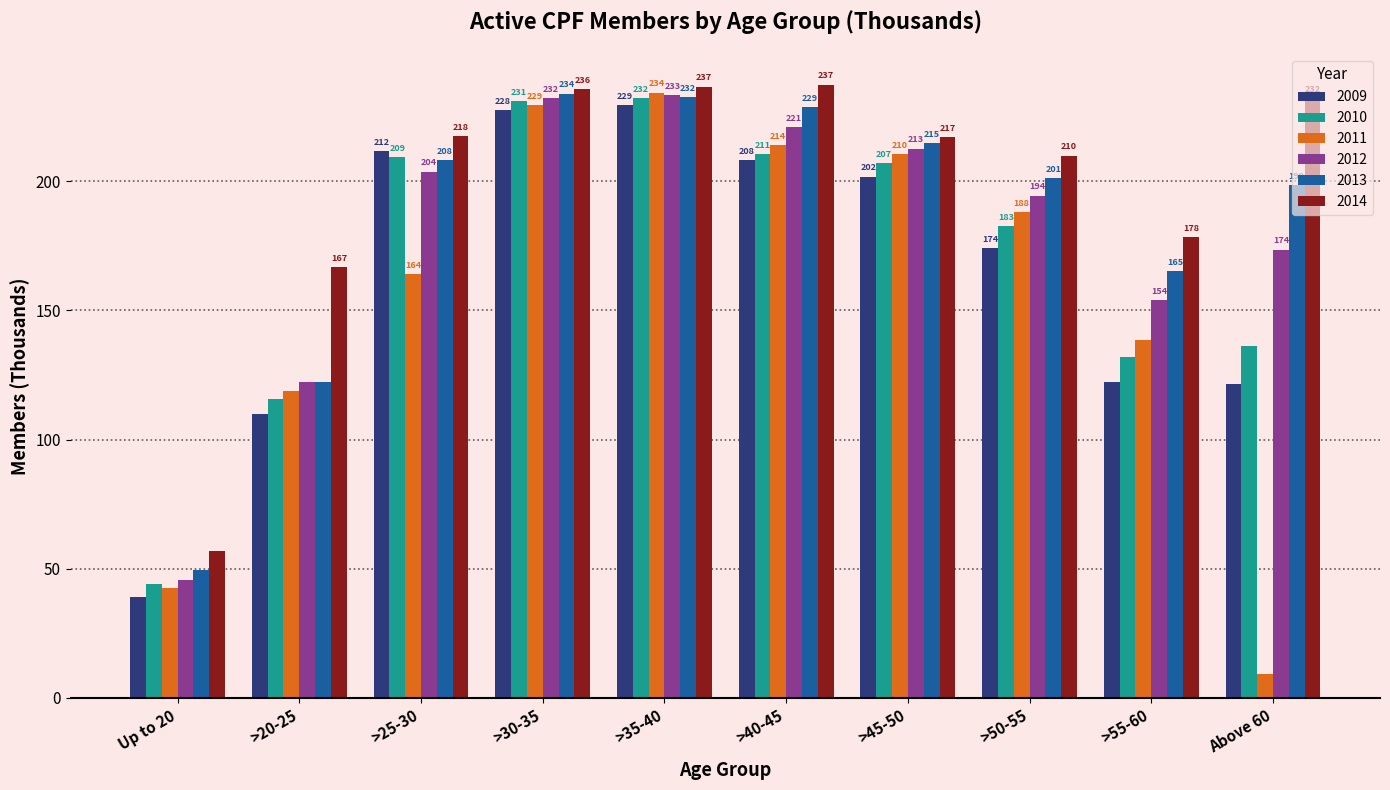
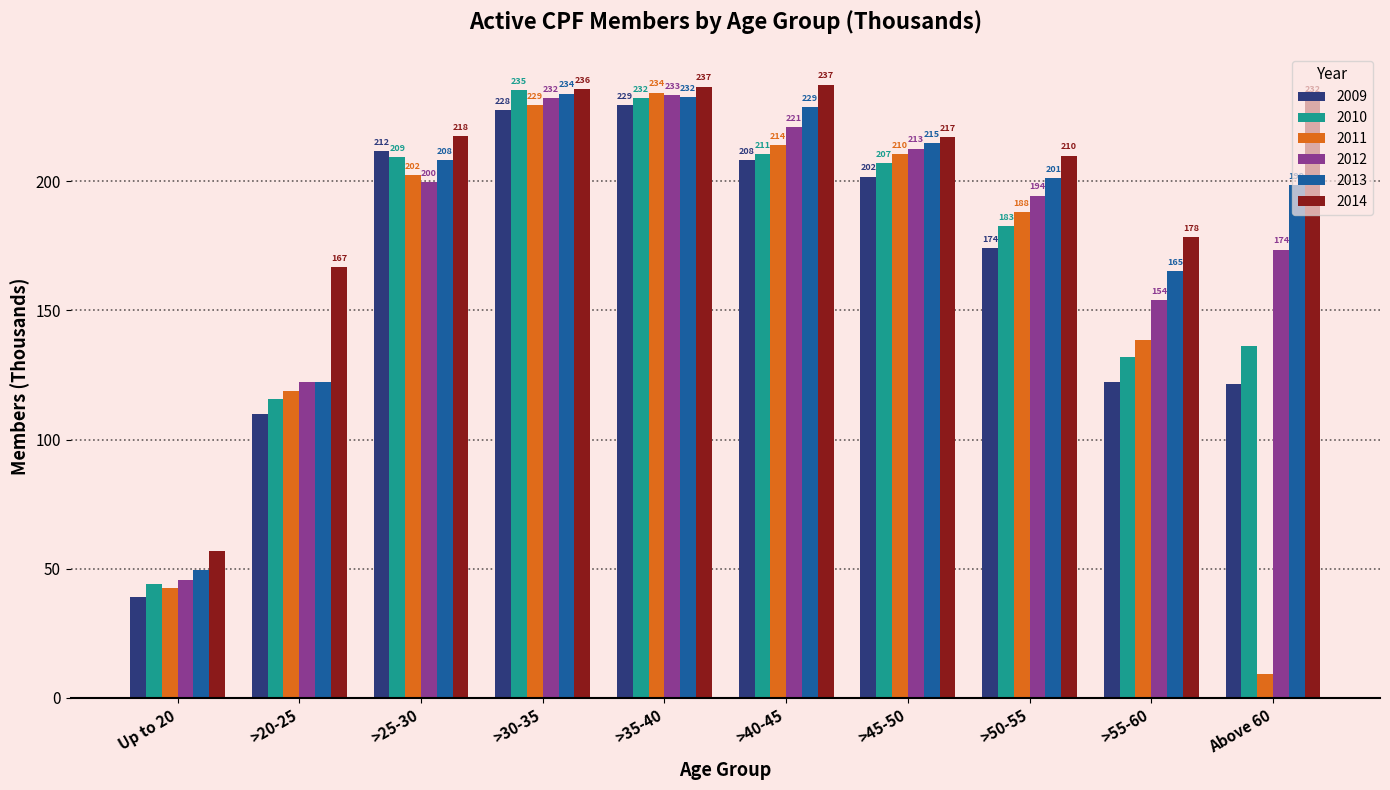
  {
    "2010": {
      ">25-30": 209,
-     ">30-35": 231,
+     ">30-35": 235,
      ">35-40": 232,
      ">40-45": 211,
      ">45-50": 207,
      ">50-55": 183
    },
    "2011": {
-     ">25-30": 164,
+     ">25-30": 202,
      ">30-35": 229,
      ">35-40": 234,
      ">40-45": 214,
      ">45-50": 210,
      ">50-55": 188
    },
    "2012": {
-     ">25-30": 204,
+     ">25-30": 200,
      ">30-35": 232,
      ">35-40": 233,
      ">40-45": 221,
      ">45-50": 213,
      ">50-55": 194,
      ">55-60": 154,
      "Above 60": 174
    },
    "2014": {
      ">20-25": 167,
      ">25-30": 218,
      ">30-35": 236,
      ">35-40": 237,
      ">40-45": 237,
      ">45-50": 217,
      ">50-55": 210,
      ">55-60": 178
    }
  }
